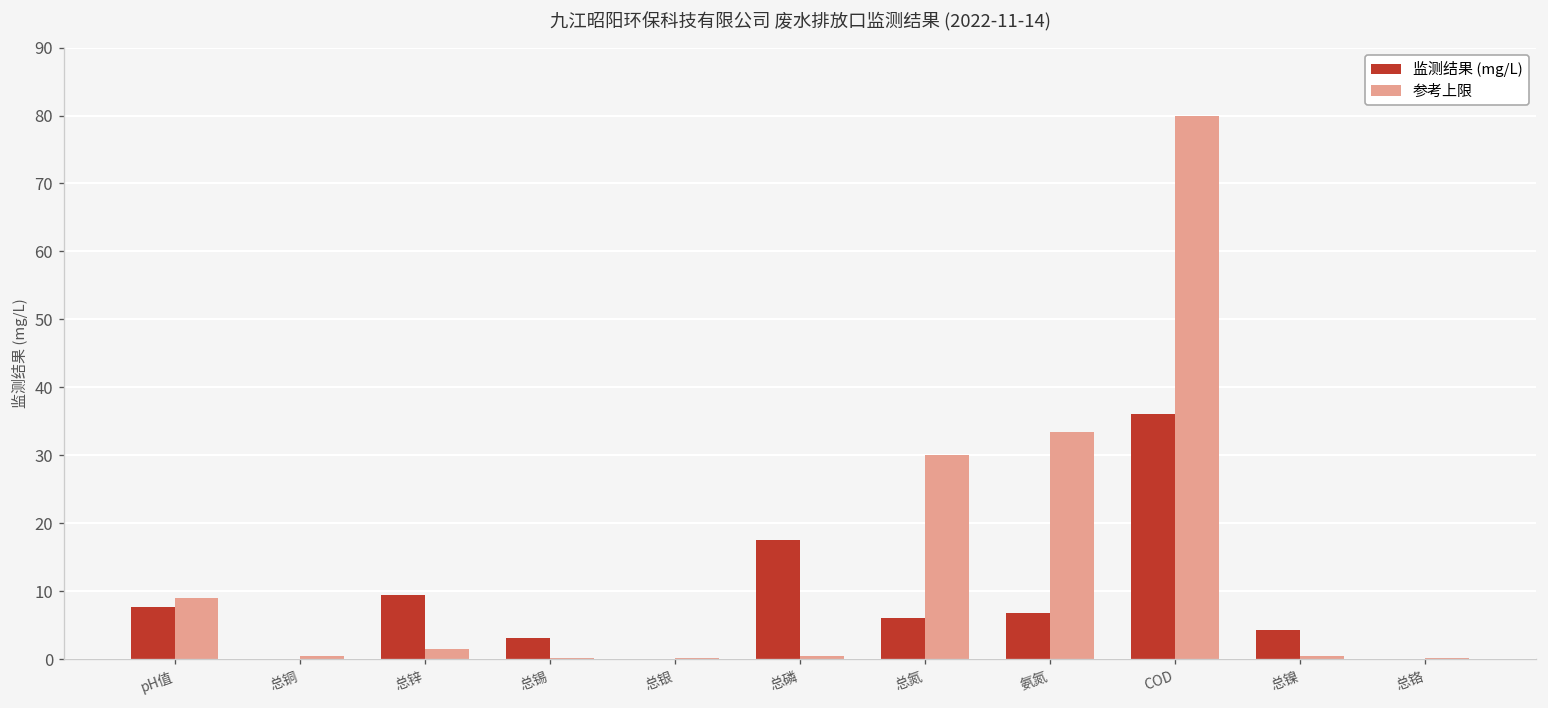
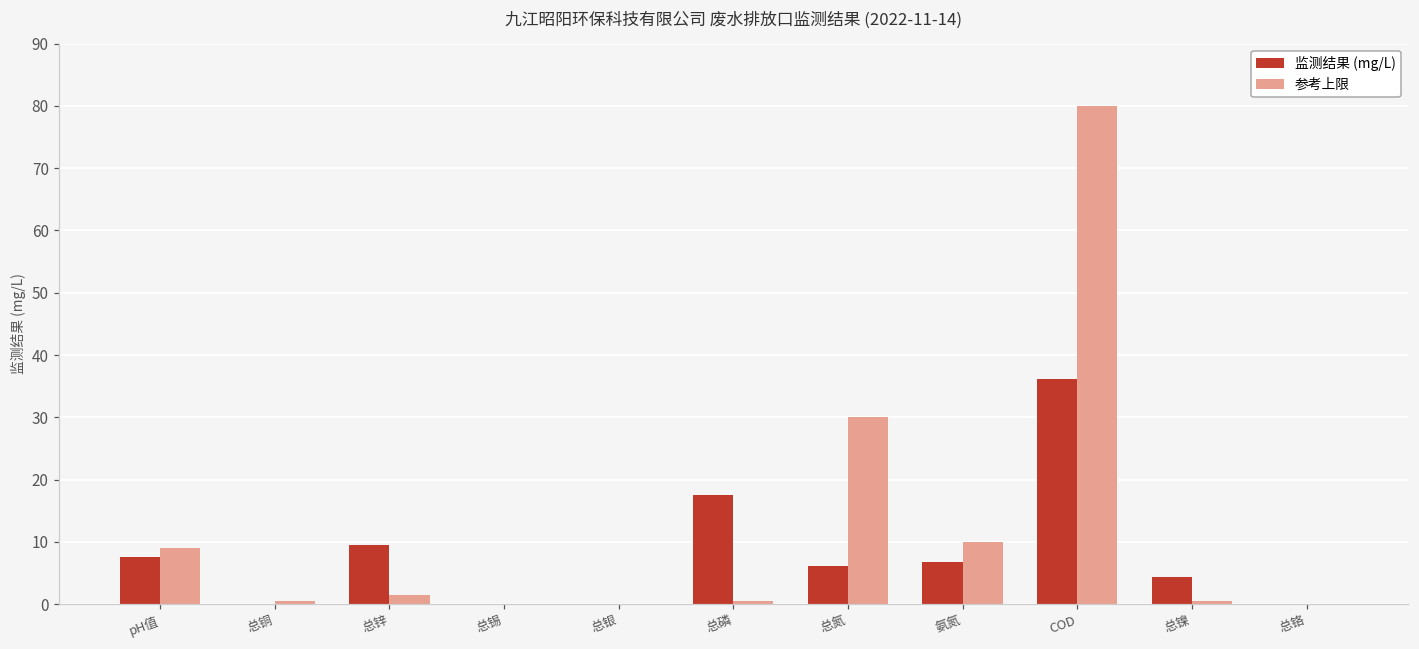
  {
    "监测结果 (mg/L)": {
      "pH值": 8,
      "总锌": 9,
-     "总锡": 3,
+     "总锡": 0,
      "总磷": 18,
      "总氮": 6,
      "氨氮": 7,
      "COD": 36,
      "总镍": 4
    },
    "参考上限": {
      "pH值": 9,
      "总铜": 1,
      "总锌": 2,
      "总磷": 1,
      "总氮": 30,
-     "氨氮": 33,
+     "氨氮": 10,
      "COD": 80,
      "总镍": 1
    }
  }
